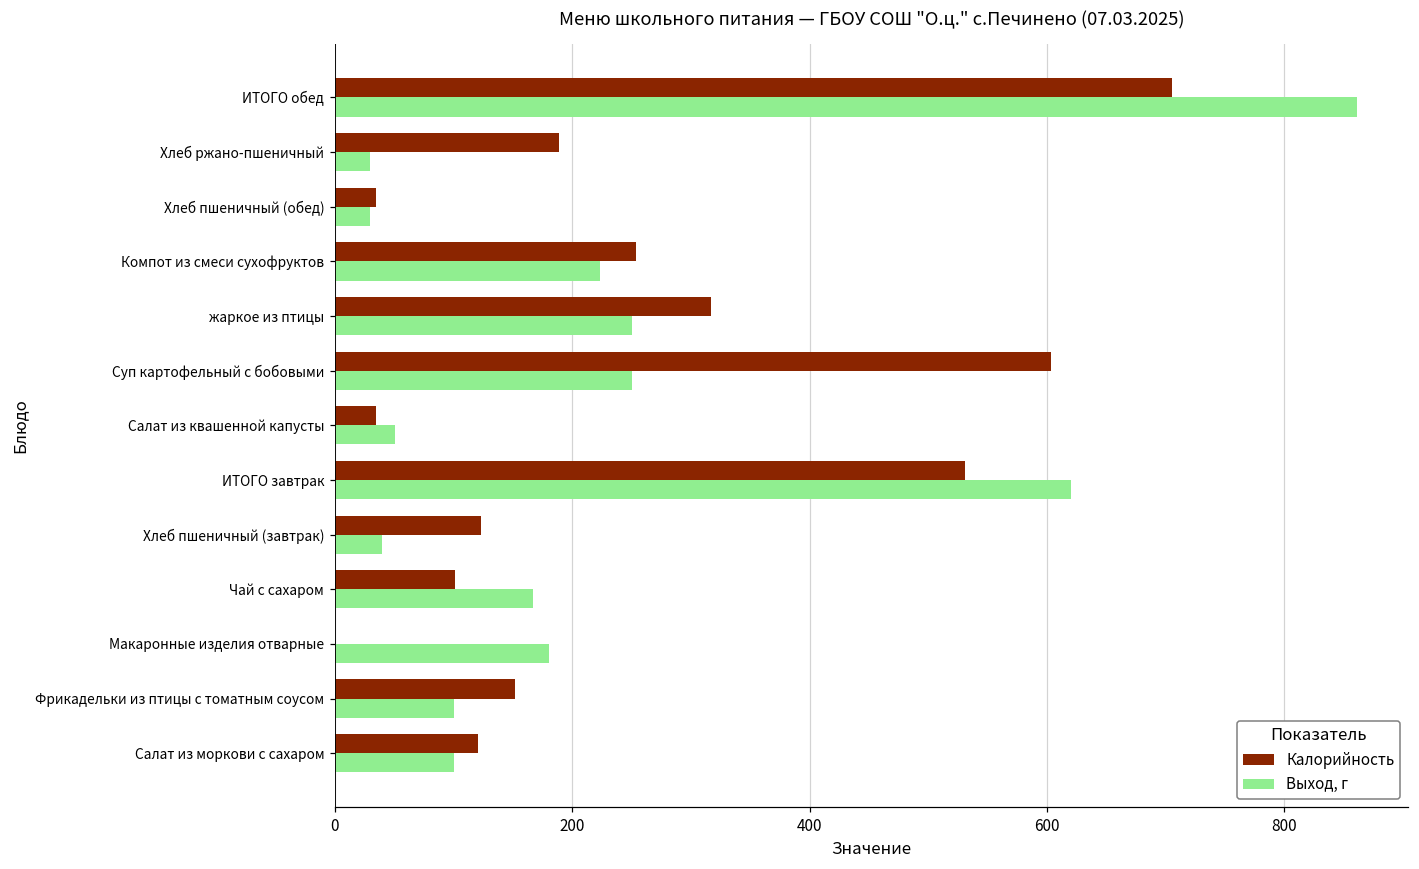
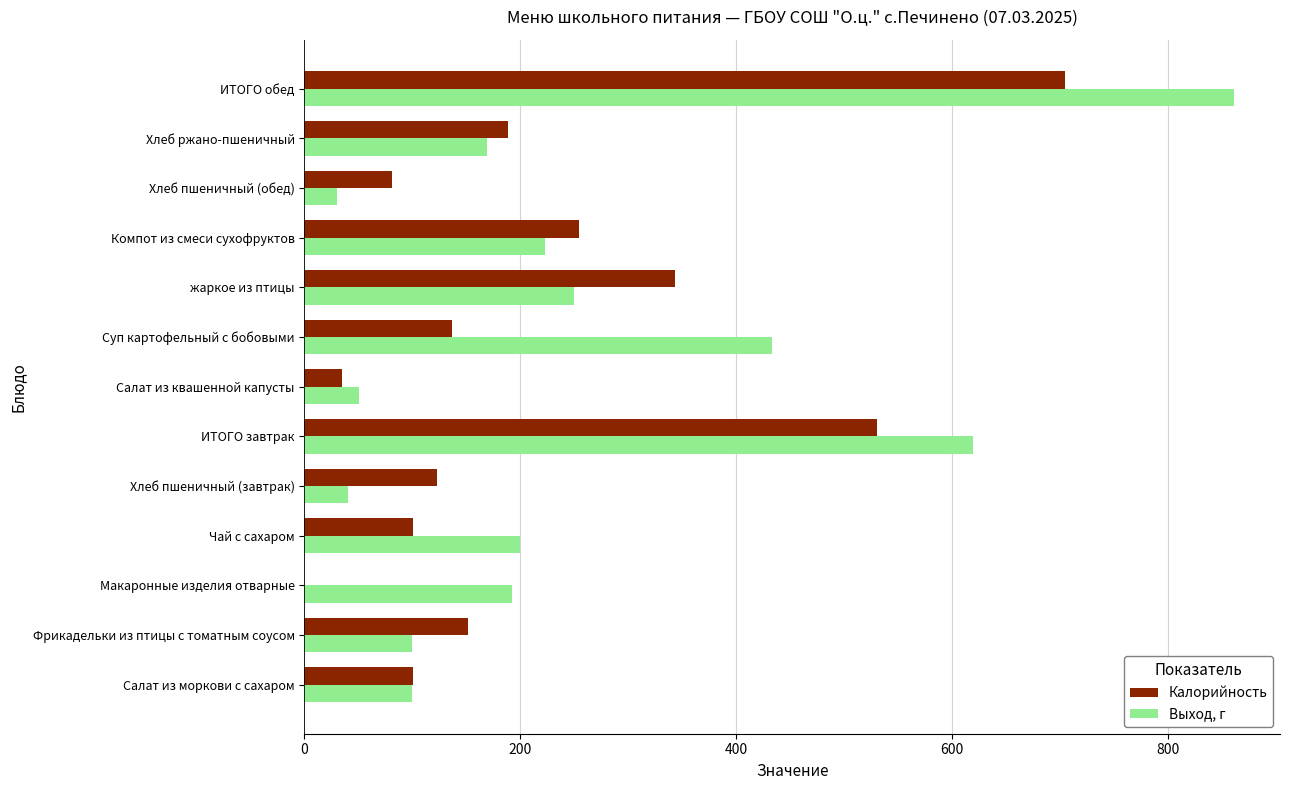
  {
    "Калорийность": {
      "ИТОГО обед": 705,
      "Хлеб ржано-пшеничный": 189,
-     "Хлеб пшеничный (обед)": 35,
+     "Хлеб пшеничный (обед)": 81,
      "Компот из смеси сухофруктов": 254,
-     "жаркое из птицы": 317,
-     "Суп картофельный с бобовыми": 603,
+     "жаркое из птицы": 343,
+     "Суп картофельный с бобовыми": 137,
      "Салат из квашенной капусты": 35,
      "ИТОГО завтрак": 531,
      "Хлеб пшеничный (завтрак)": 123,
      "Чай с сахаром": 101,
      "Макаронные изделия отварные": 0,
      "Фрикадельки из птицы с томатным соусом": 152,
-     "Салат из моркови с сахаром": 121
+     "Салат из моркови с сахаром": 101
    },
    "Выход, г": {
      "ИТОГО обед": 861,
-     "Хлеб ржано-пшеничный": 30,
+     "Хлеб ржано-пшеничный": 169,
      "Хлеб пшеничный (обед)": 30,
      "Компот из смеси сухофруктов": 223,
      "жаркое из птицы": 250,
-     "Суп картофельный с бобовыми": 250,
+     "Суп картофельный с бобовыми": 433,
      "Салат из квашенной капусты": 51,
      "ИТОГО завтрак": 620,
      "Хлеб пшеничный (завтрак)": 40,
-     "Чай с сахаром": 167,
-     "Макаронные изделия отварные": 180,
+     "Чай с сахаром": 200,
+     "Макаронные изделия отварные": 192,
      "Фрикадельки из птицы с томатным соусом": 100,
      "Салат из моркови с сахаром": 100
    }
  }
